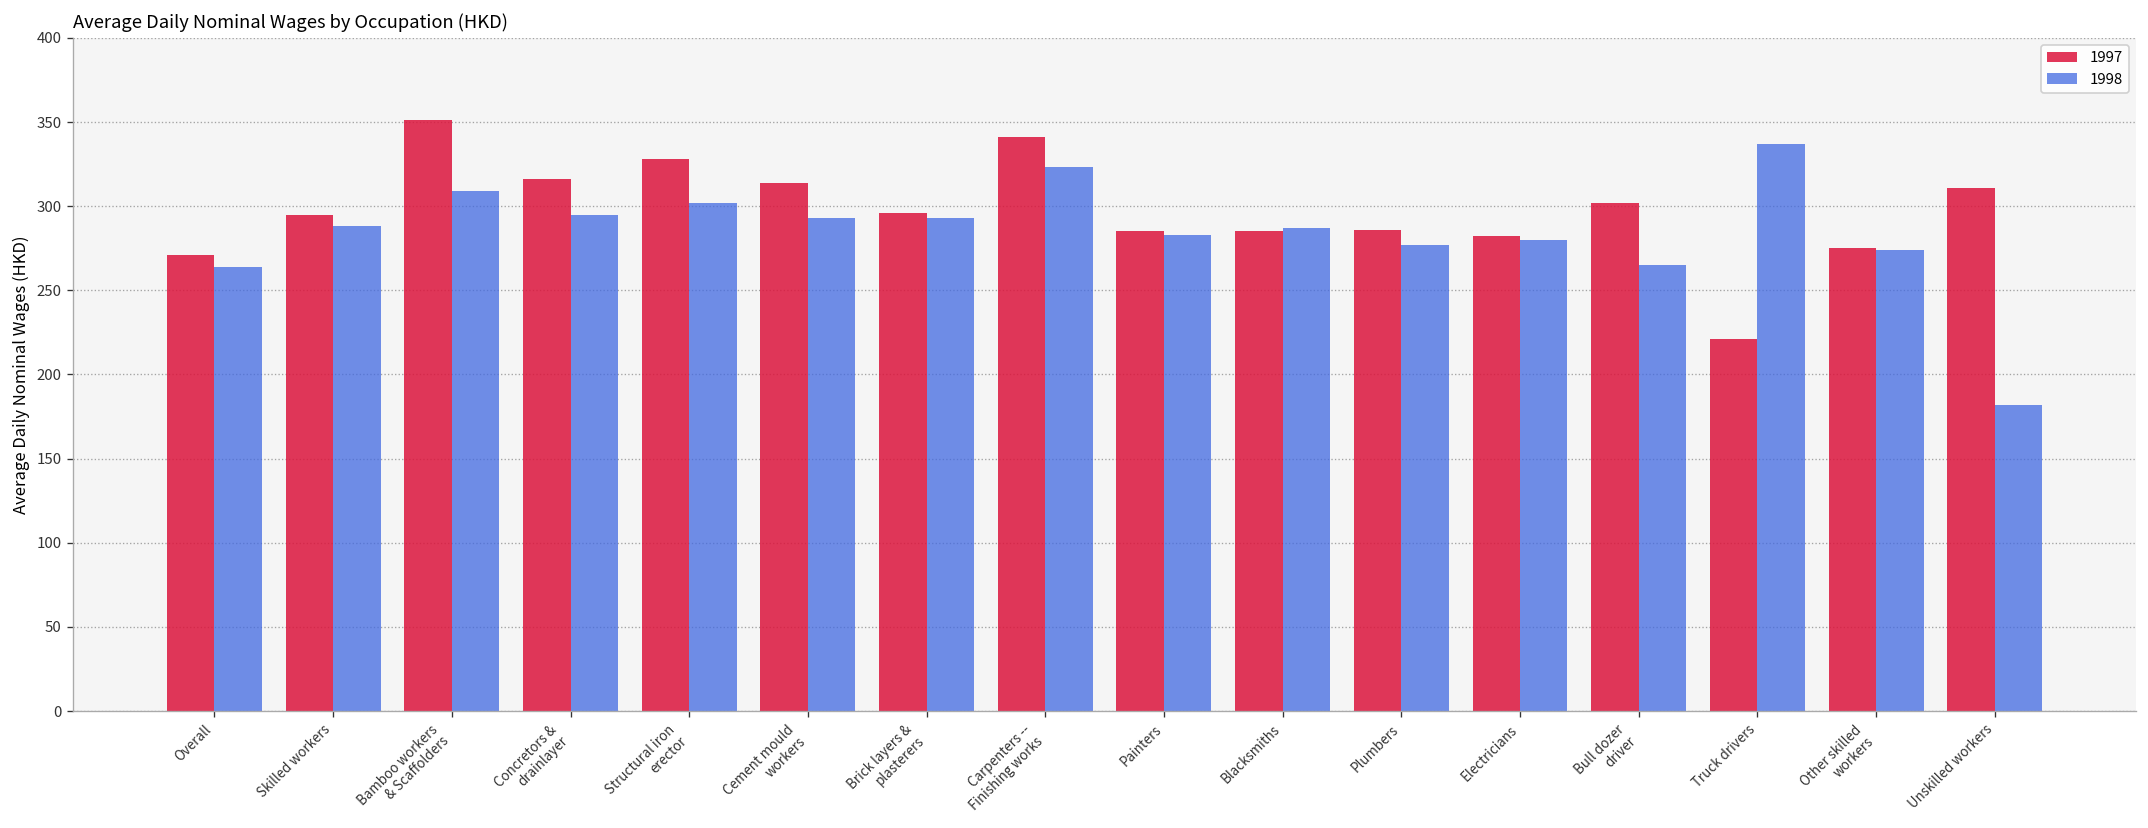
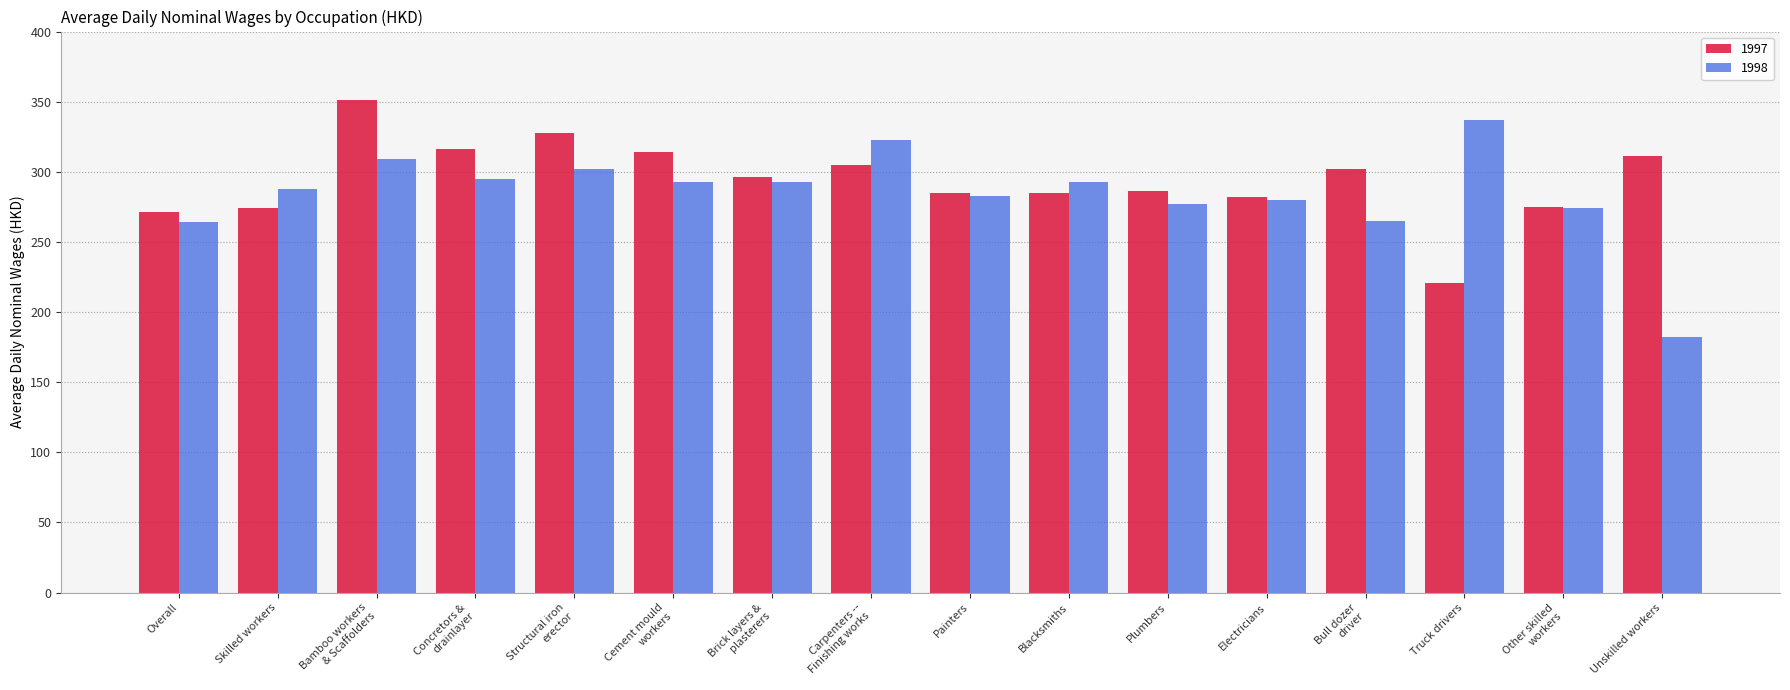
  {
    "1997": {
      "Overall": 271,
-     "Skilled workers": 295,
+     "Skilled workers": 274,
      "Bamboo workers & Scaffolders": 351,
      "Concretors & drainlayer": 316,
      "Structural iron erector": 328,
      "Cement mould workers": 314,
      "Brick layers & plasterers": 296,
-     "Carpenters -- Finishing works": 341,
+     "Carpenters -- Finishing works": 305,
      "Painters": 285,
      "Blacksmiths": 285,
      "Plumbers": 286,
      "Electricians": 282,
      "Bull dozer driver": 302,
      "Truck drivers": 221,
      "Other skilled workers": 275,
      "Unskilled workers": 311
    },
    "1998": {
      "Overall": 264,
      "Skilled workers": 288,
      "Bamboo workers & Scaffolders": 309,
      "Concretors & drainlayer": 295,
      "Structural iron erector": 302,
      "Cement mould workers": 293,
      "Brick layers & plasterers": 293,
      "Carpenters -- Finishing works": 323,
      "Painters": 283,
-     "Blacksmiths": 287,
+     "Blacksmiths": 293,
      "Plumbers": 277,
      "Electricians": 280,
      "Bull dozer driver": 265,
      "Truck drivers": 337,
      "Other skilled workers": 274,
      "Unskilled workers": 182
    }
  }
